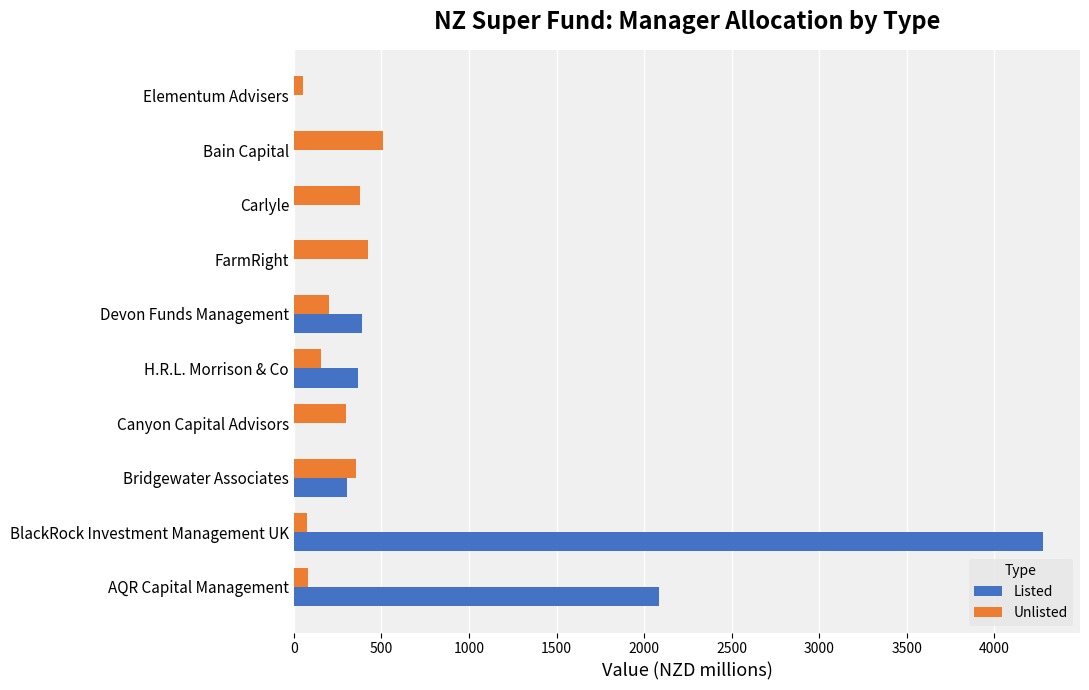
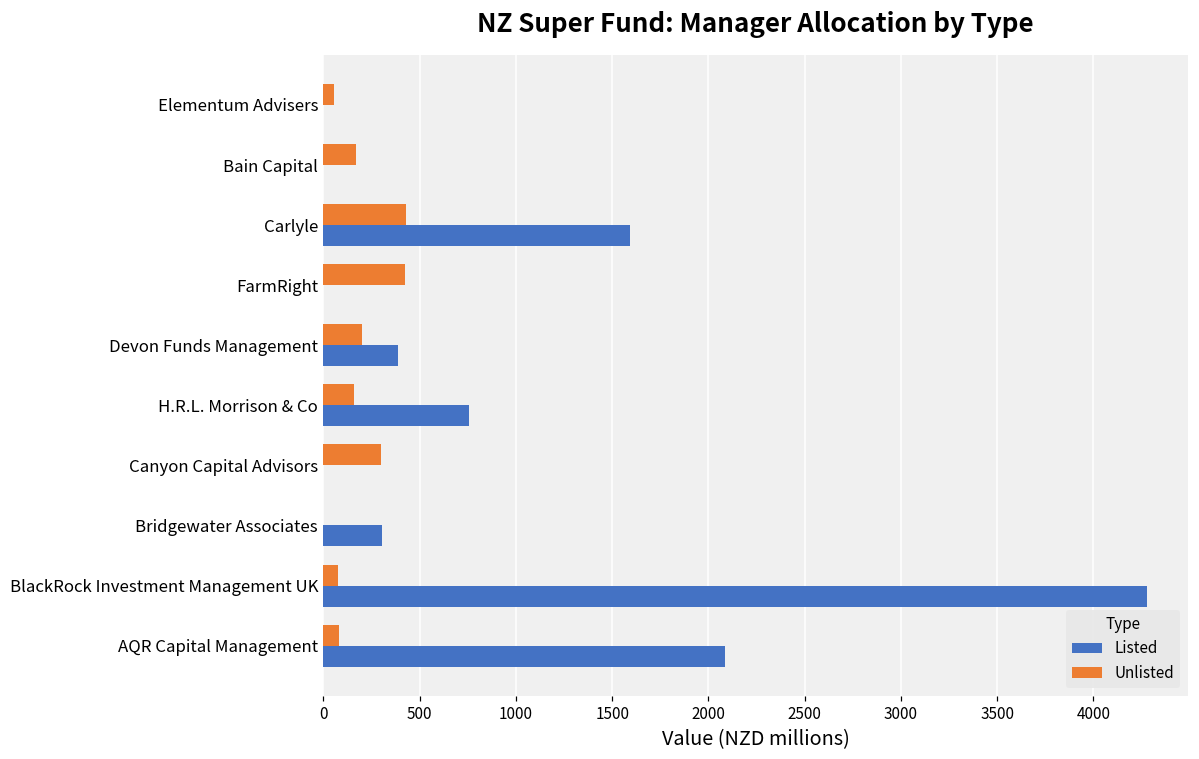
  {
    "Listed": {
      "Elementum Advisers": 0,
      "Bain Capital": 0,
-     "Carlyle": 0,
+     "Carlyle": 1590,
      "FarmRight": 0,
      "Devon Funds Management": 390,
-     "H.R.L. Morrison & Co": 370,
+     "H.R.L. Morrison & Co": 750,
      "Canyon Capital Advisors": 0,
      "Bridgewater Associates": 300,
      "BlackRock Investment Management UK": 4280,
      "AQR Capital Management": 2090
    },
    "Unlisted": {
      "Elementum Advisers": 50,
-     "Bain Capital": 510,
-     "Carlyle": 380,
+     "Bain Capital": 170,
+     "Carlyle": 430,
      "FarmRight": 430,
      "Devon Funds Management": 200,
      "H.R.L. Morrison & Co": 160,
      "Canyon Capital Advisors": 300,
-     "Bridgewater Associates": 350,
+     "Bridgewater Associates": 0,
      "BlackRock Investment Management UK": 70,
      "AQR Capital Management": 80
    }
  }
